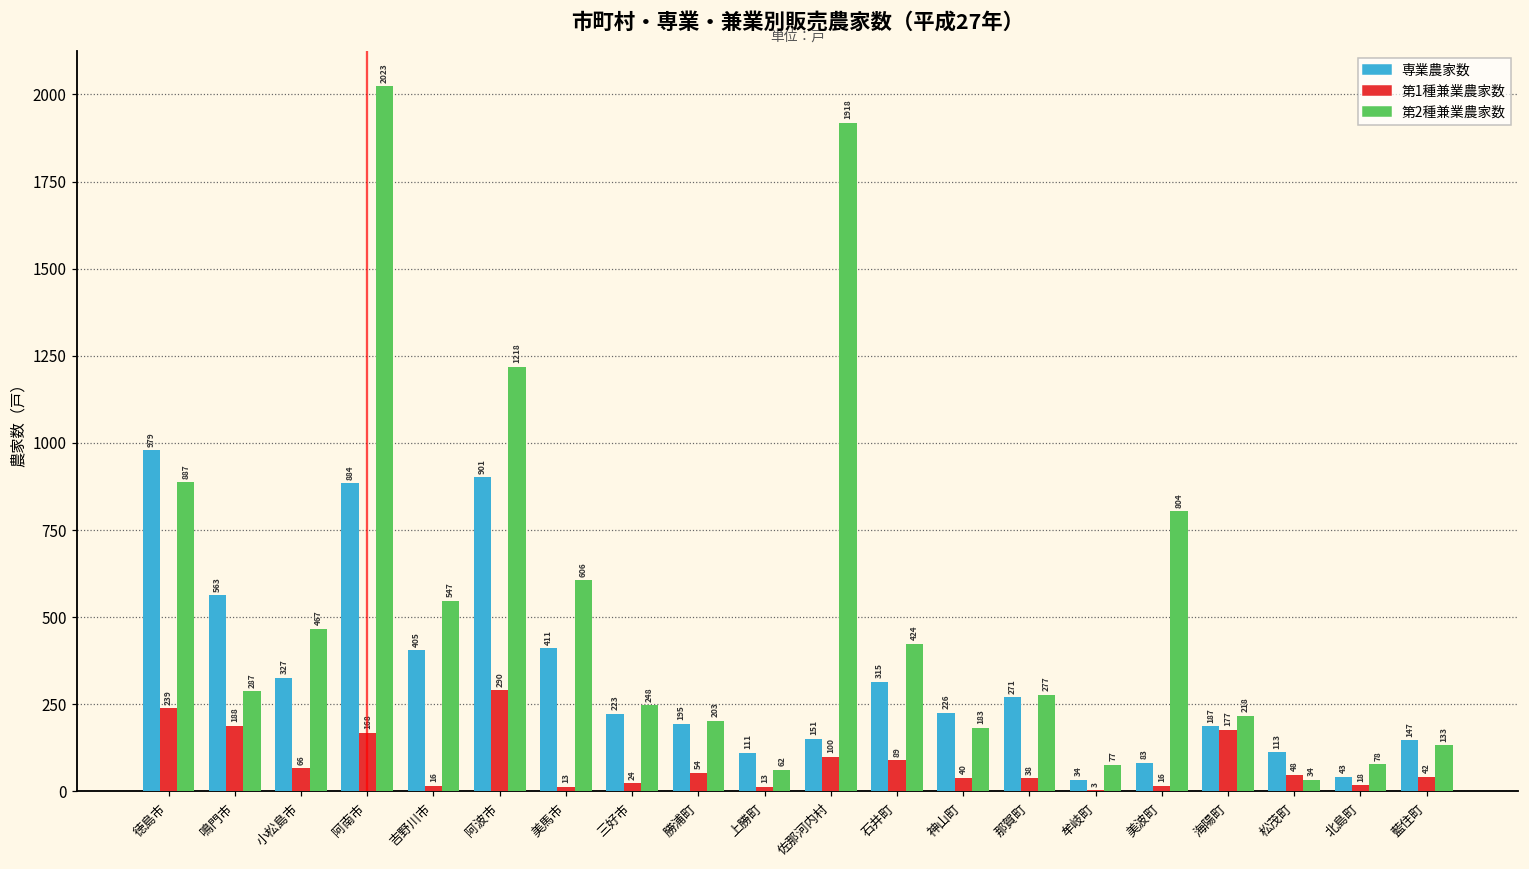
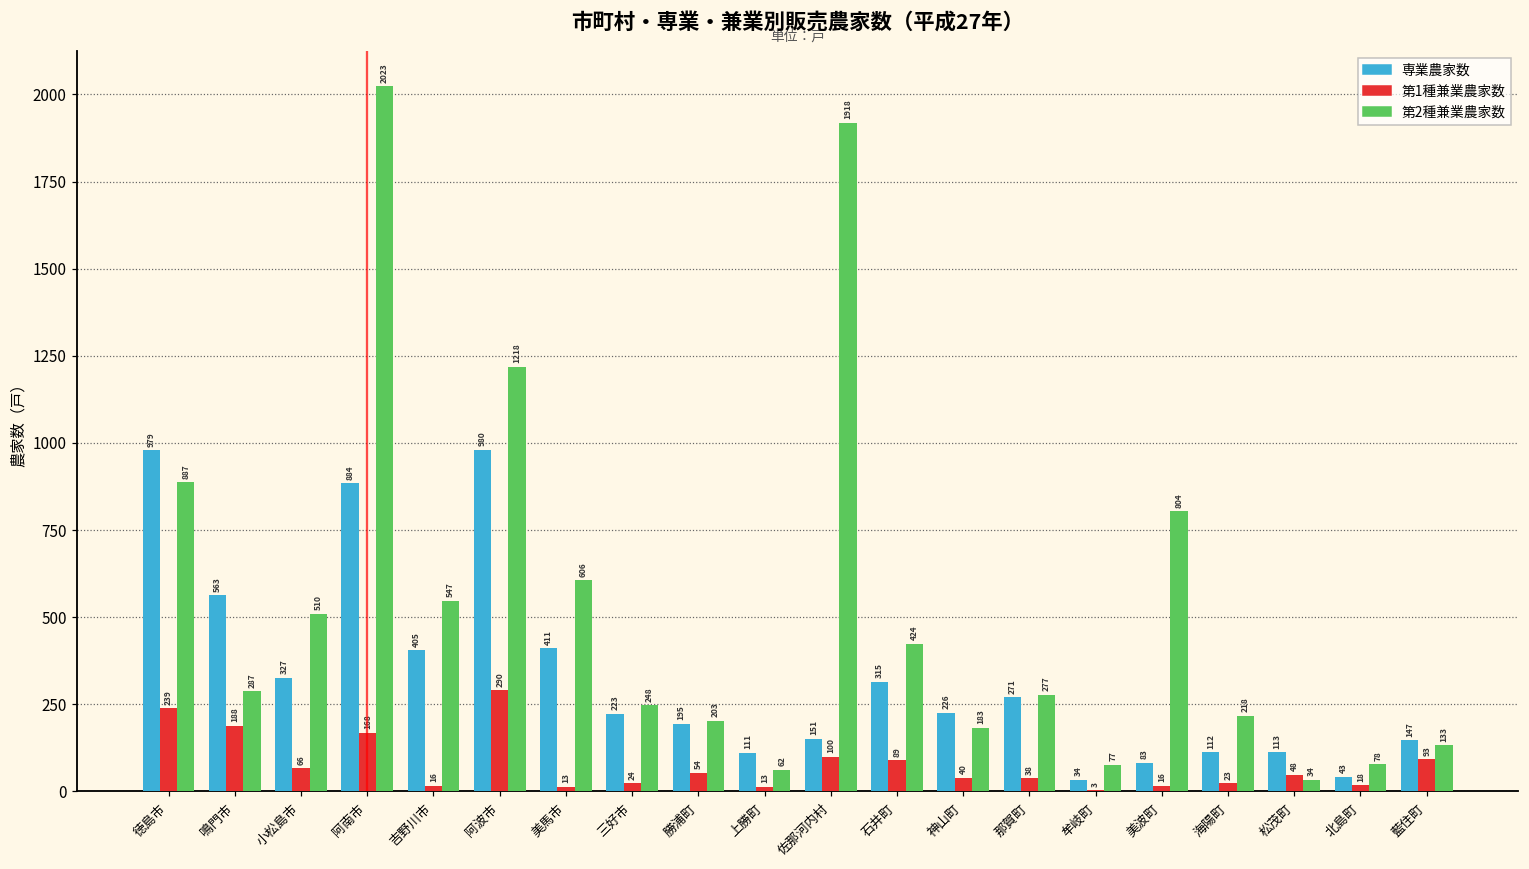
  {
    "専業農家数": {
      "徳島市": 979,
      "鳴門市": 563,
      "小松島市": 327,
      "阿南市": 884,
      "吉野川市": 405,
-     "阿波市": 901,
+     "阿波市": 980,
      "美馬市": 411,
      "三好市": 223,
      "勝浦町": 195,
      "上勝町": 111,
      "佐那河内村": 151,
      "石井町": 315,
      "神山町": 226,
      "那賀町": 271,
      "牟岐町": 34,
      "美波町": 83,
-     "海陽町": 187,
+     "海陽町": 112,
      "松茂町": 113,
      "北島町": 43,
      "藍住町": 147
    },
    "第1種兼業農家数": {
      "徳島市": 239,
      "鳴門市": 188,
      "小松島市": 66,
      "阿南市": 168,
      "吉野川市": 16,
      "阿波市": 290,
      "美馬市": 13,
      "三好市": 24,
      "勝浦町": 54,
      "上勝町": 13,
      "佐那河内村": 100,
      "石井町": 89,
      "神山町": 40,
      "那賀町": 38,
      "牟岐町": 3,
      "美波町": 16,
-     "海陽町": 177,
+     "海陽町": 23,
      "松茂町": 48,
      "北島町": 18,
-     "藍住町": 42
+     "藍住町": 93
    },
    "第2種兼業農家数": {
      "徳島市": 887,
      "鳴門市": 287,
-     "小松島市": 467,
+     "小松島市": 510,
      "阿南市": 2023,
      "吉野川市": 547,
      "阿波市": 1218,
      "美馬市": 606,
      "三好市": 248,
      "勝浦町": 203,
      "上勝町": 62,
      "佐那河内村": 1918,
      "石井町": 424,
      "神山町": 183,
      "那賀町": 277,
      "牟岐町": 77,
      "美波町": 804,
      "海陽町": 218,
      "松茂町": 34,
      "北島町": 78,
      "藍住町": 133
    }
  }
